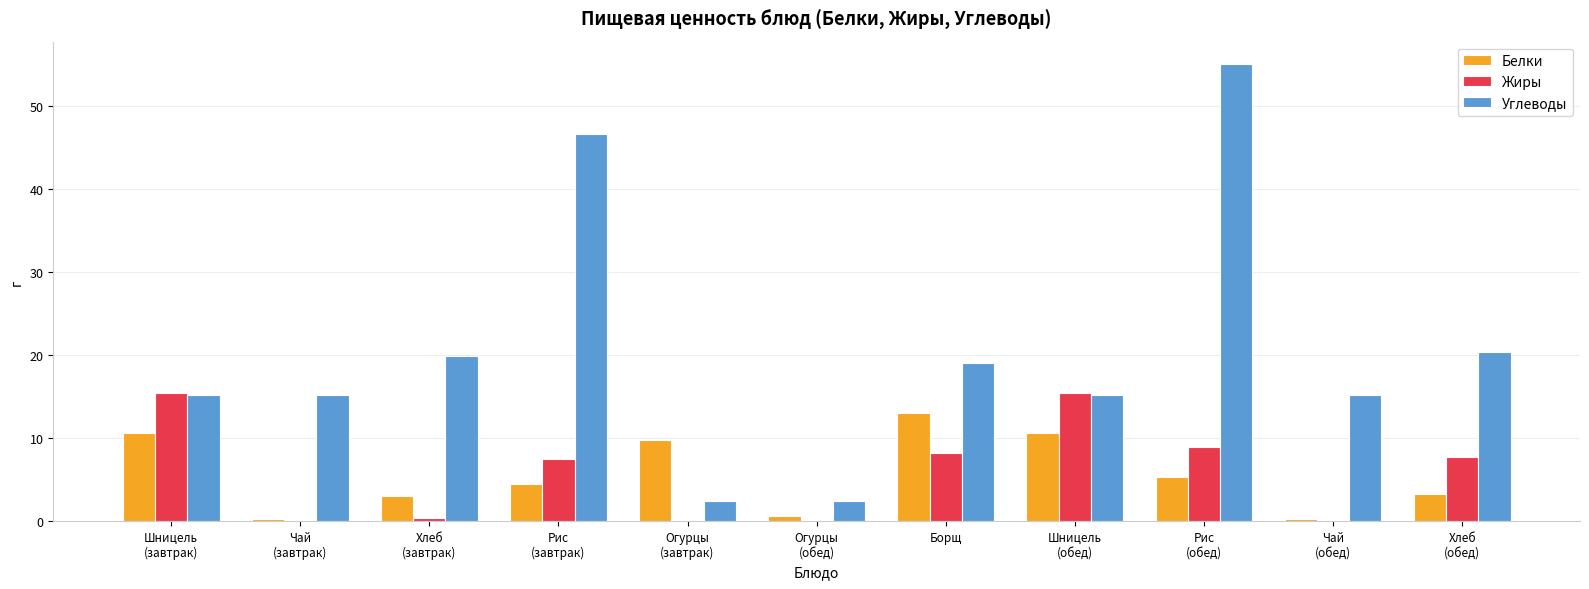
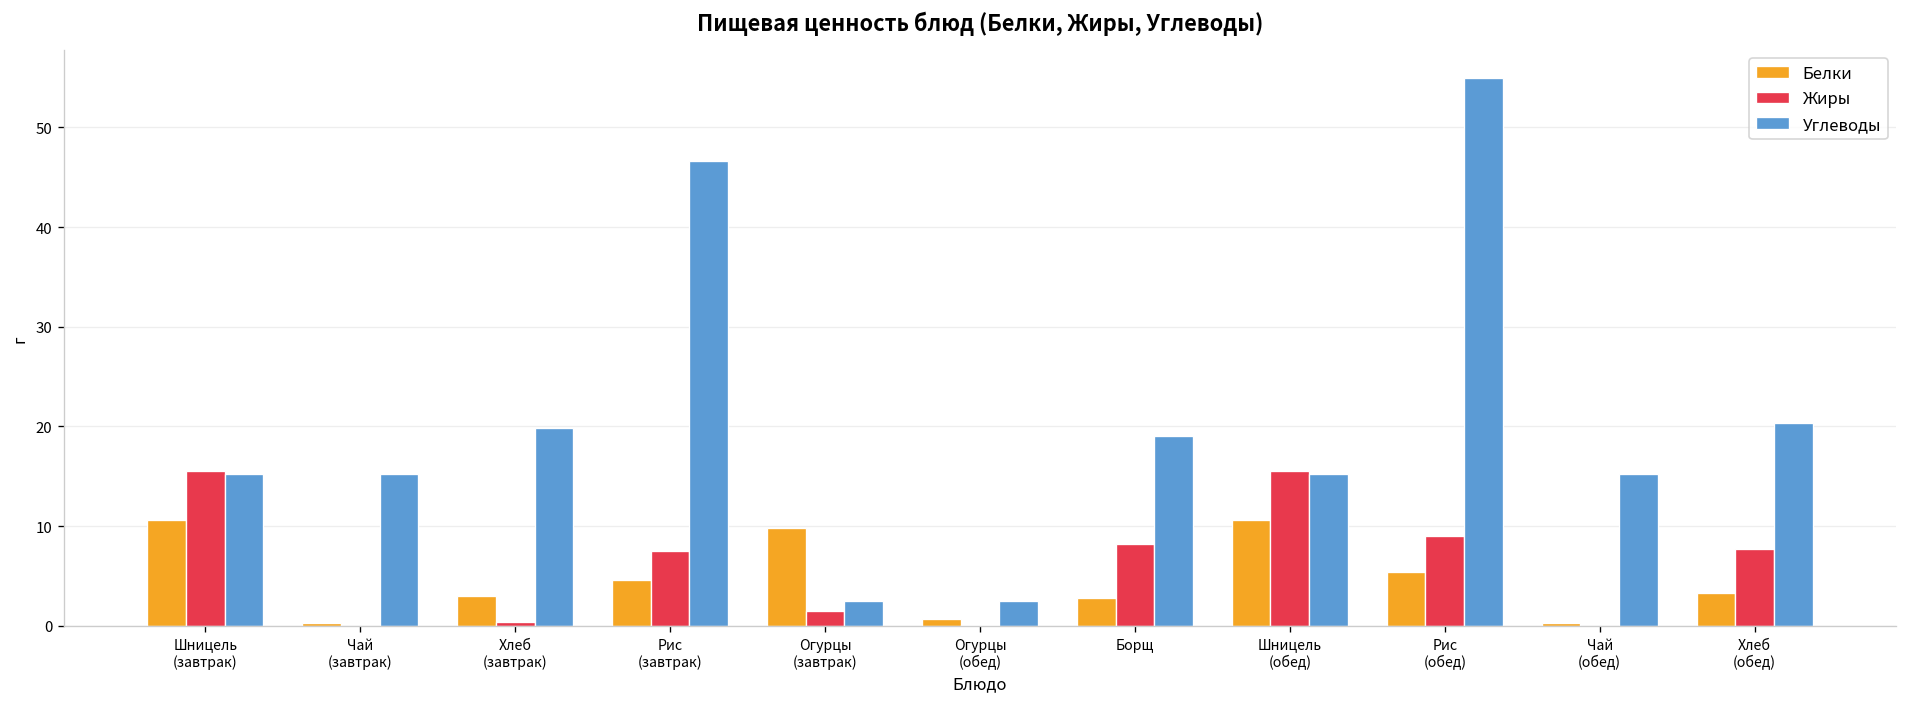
  {
    "Белки": {
      "Шницель (завтрак)": 11,
      "Хлеб (завтрак)": 3,
      "Рис (завтрак)": 5,
      "Огурцы (завтрак)": 10,
      "Огурцы (обед)": 1,
-     "Борщ": 13,
+     "Борщ": 3,
      "Шницель (обед)": 11,
      "Рис (обед)": 5,
      "Хлеб (обед)": 3
    },
    "Жиры": {
      "Шницель (завтрак)": 16,
      "Чай (завтрак)": 0,
      "Хлеб (завтрак)": 0,
      "Рис (завтрак)": 8,
-     "Огурцы (завтрак)": 0,
+     "Огурцы (завтрак)": 1,
      "Борщ": 8,
      "Шницель (обед)": 16,
      "Рис (обед)": 9,
      "Чай (обед)": 0,
      "Хлеб (обед)": 8
    },
    "Углеводы": {
      "Шницель (завтрак)": 15,
      "Чай (завтрак)": 15,
      "Хлеб (завтрак)": 20,
      "Рис (завтрак)": 47,
      "Огурцы (завтрак)": 3,
      "Огурцы (обед)": 3,
      "Борщ": 19,
      "Шницель (обед)": 15,
      "Рис (обед)": 55,
      "Чай (обед)": 15,
      "Хлеб (обед)": 20
    }
  }
